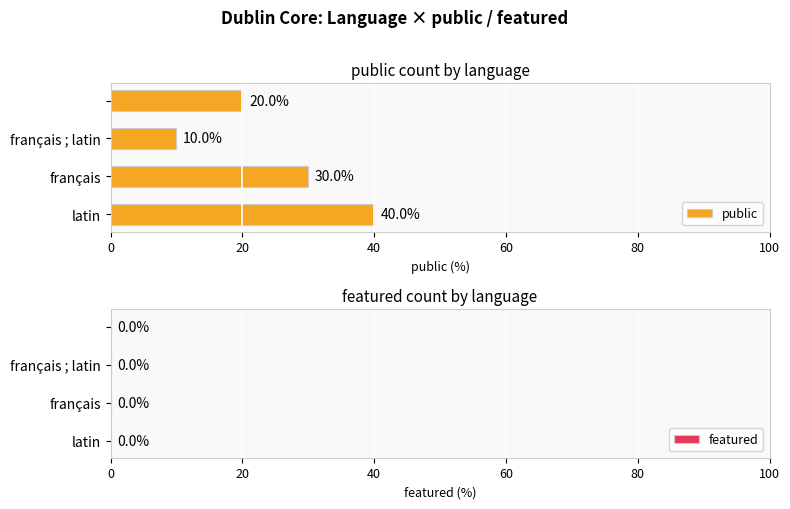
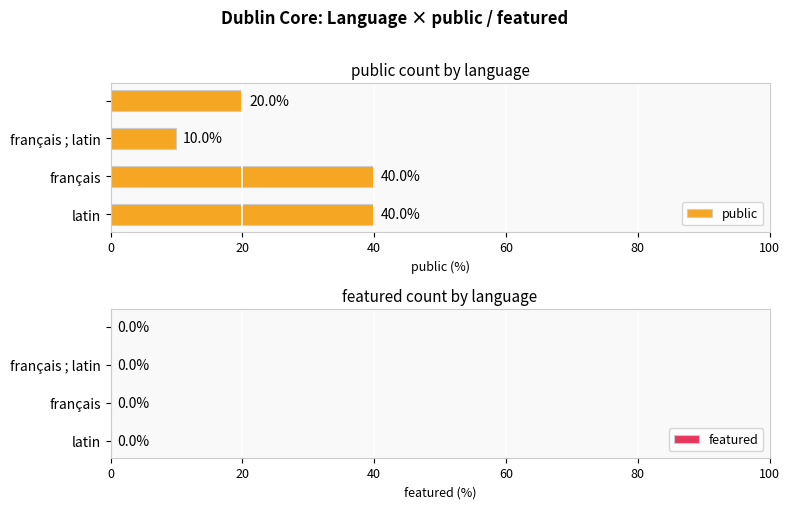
  {
    "public count by language": {
      "français ; latin": "10.0%",
-     "français": "30.0%",
+     "français": "40.0%",
      "latin": "40.0%"
    },
    "featured count by language": {
      "français ; latin": "0.0%",
      "français": "0.0%",
      "latin": "0.0%"
    }
  }
